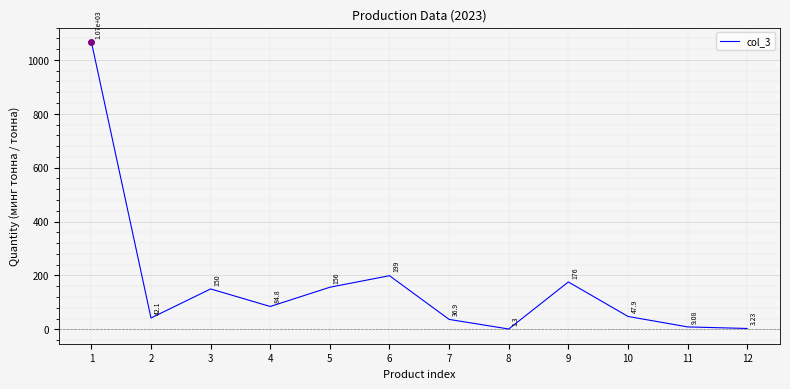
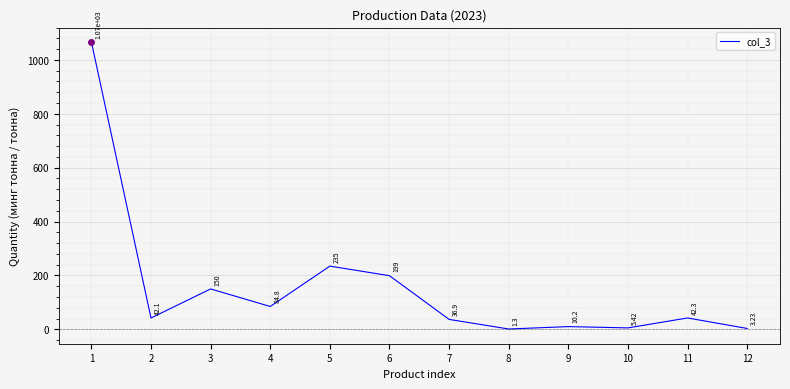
  {
    "col_3": {
      "2": 42.1,
      "3": 150,
      "4": 84.8,
-     "5": 156,
+     "5": 235,
      "6": 199,
      "7": 36.9,
      "8": 1.3,
-     "9": 176,
-     "10": 47.9,
-     "11": 9.08,
+     "9": 10.2,
+     "10": 5.42,
+     "11": 42.3,
      "12": 3.23
    }
  }
